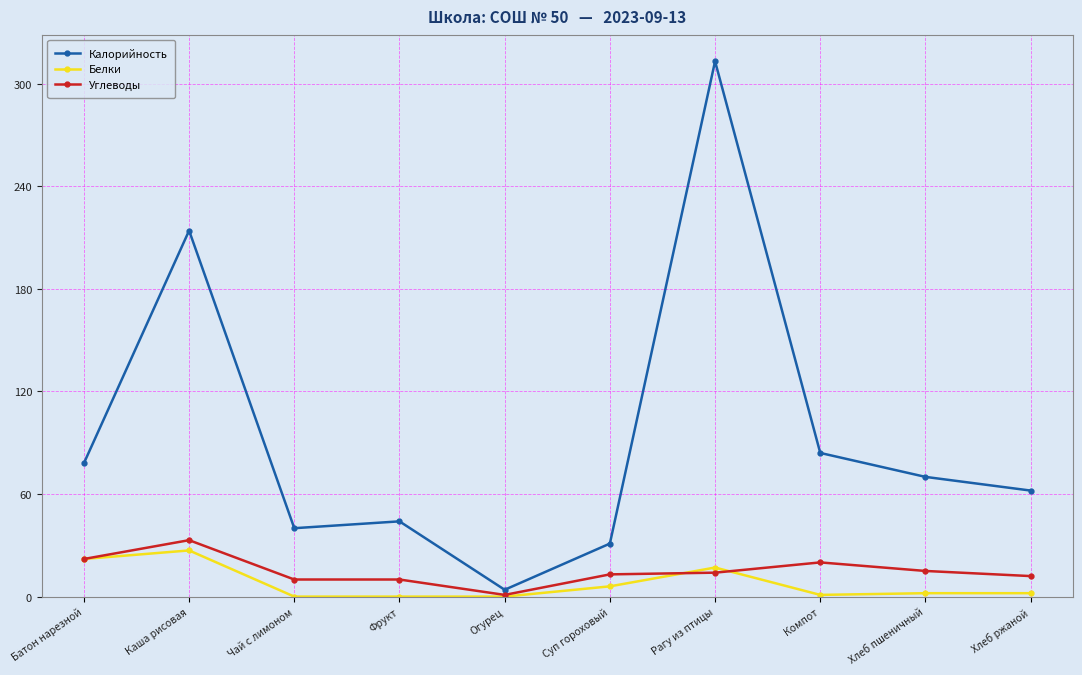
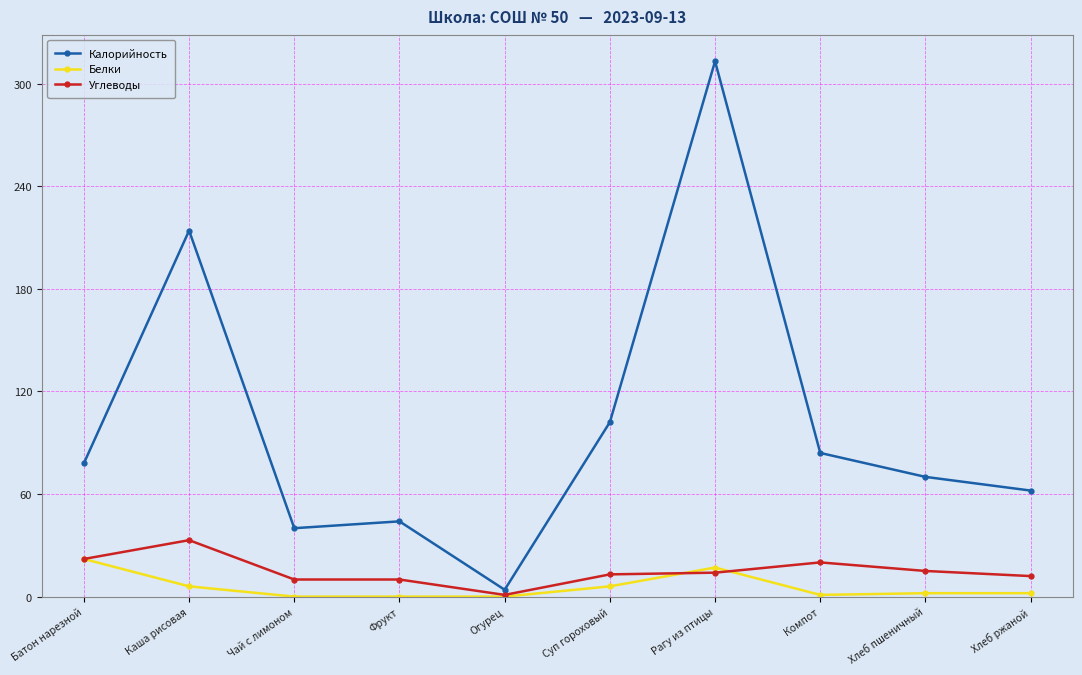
  {
    "Калорийность": {
      "Батон нарезной": 78,
      "Каша рисовая": 214,
      "Чай с лимоном": 40,
      "Фрукт": 44,
      "Огурец": 4,
-     "Суп гороховый": 31,
+     "Суп гороховый": 102,
      "Рагу из птицы": 313,
      "Компот": 84,
      "Хлеб пшеничный": 70,
      "Хлеб ржаной": 62
    },
    "Белки": {
-     "Каша рисовая": 27,
+     "Каша рисовая": 6,
      "Чай с лимоном": 0,
      "Фрукт": 0,
      "Суп гороховый": 6,
      "Рагу из птицы": 17,
      "Компот": 1,
      "Хлеб пшеничный": 2,
      "Хлеб ржаной": 2
    },
    "Углеводы": {
      "Каша рисовая": 33,
      "Чай с лимоном": 10,
      "Фрукт": 10,
      "Суп гороховый": 13,
      "Рагу из птицы": 14,
      "Компот": 20,
      "Хлеб пшеничный": 15,
      "Хлеб ржаной": 12
    }
  }
